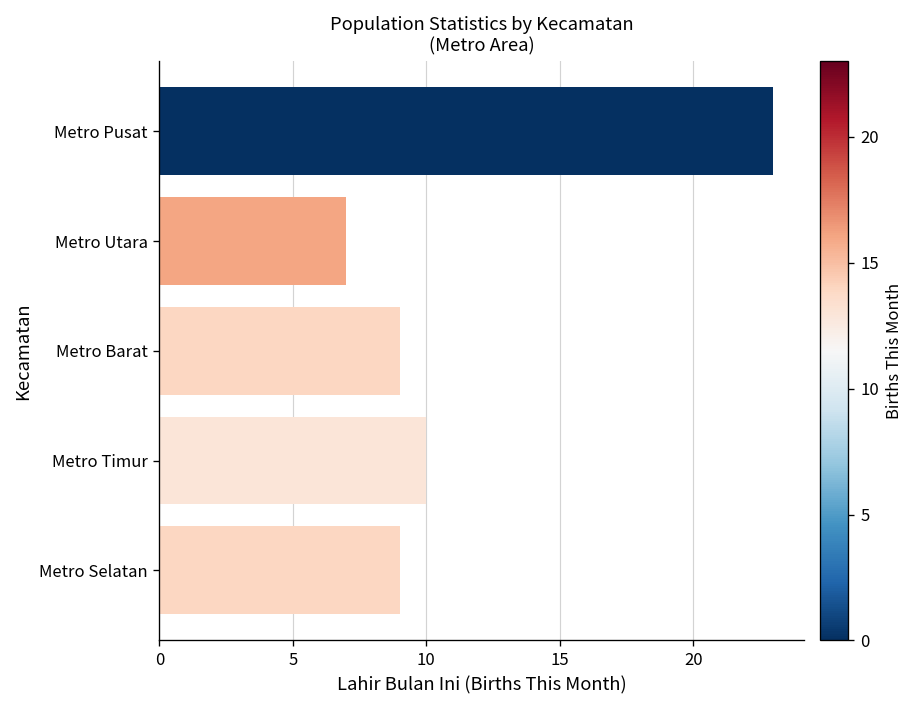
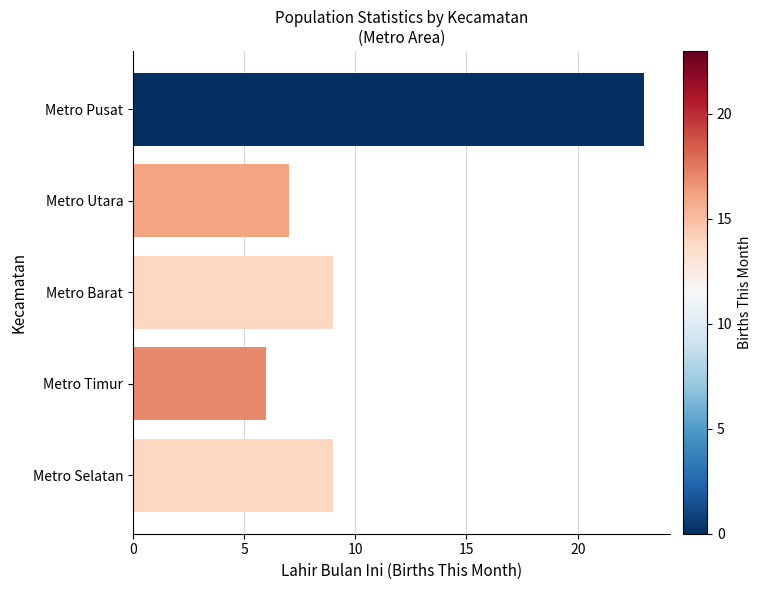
  {
    "Metro Pusat": 23,
    "Metro Utara": 7,
    "Metro Barat": 9,
-   "Metro Timur": 10,
+   "Metro Timur": 6,
    "Metro Selatan": 9
  }
